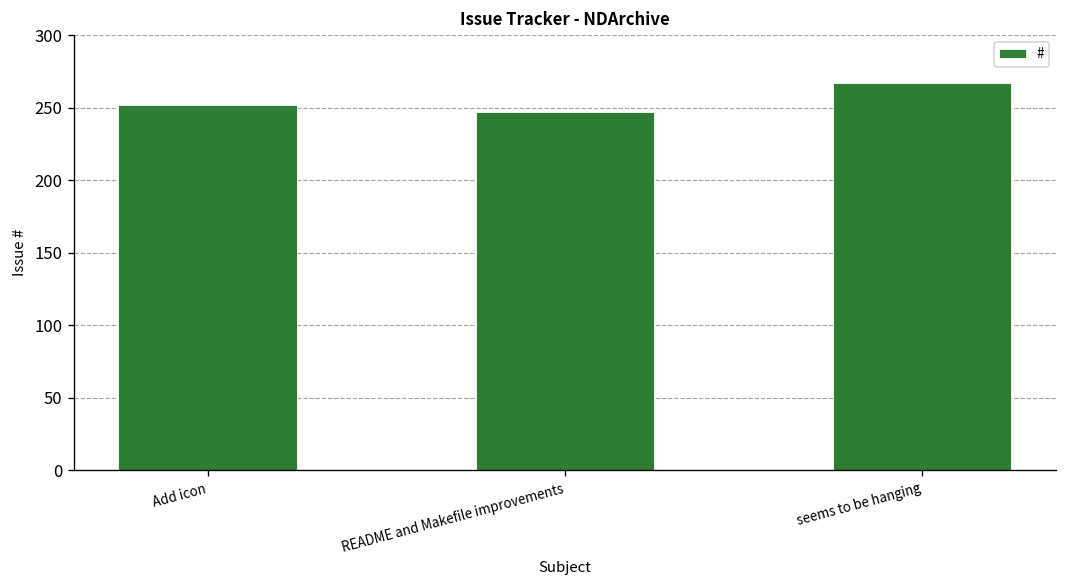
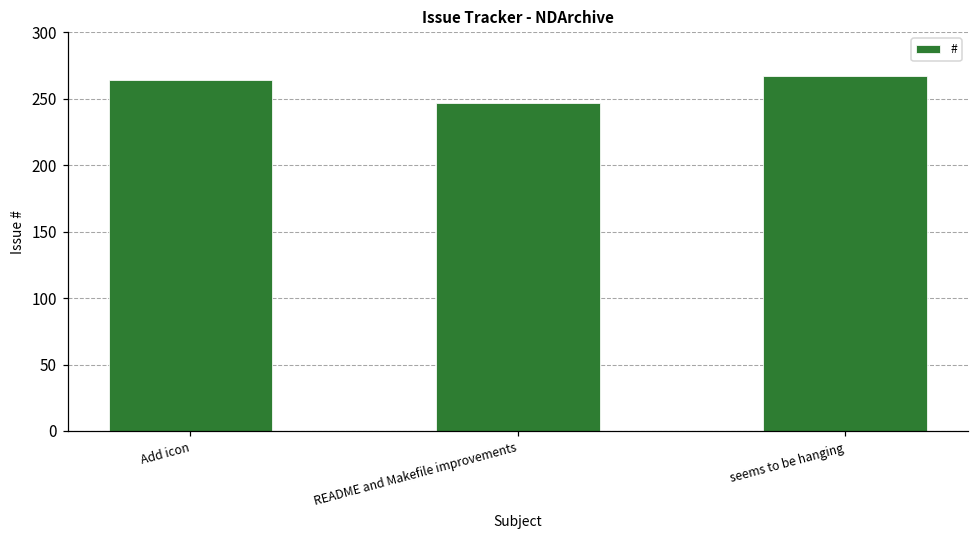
  {
-   "Add icon": 252,
+   "Add icon": 264,
    "README and Makefile improvements": 247,
    "seems to be hanging": 267
  }
